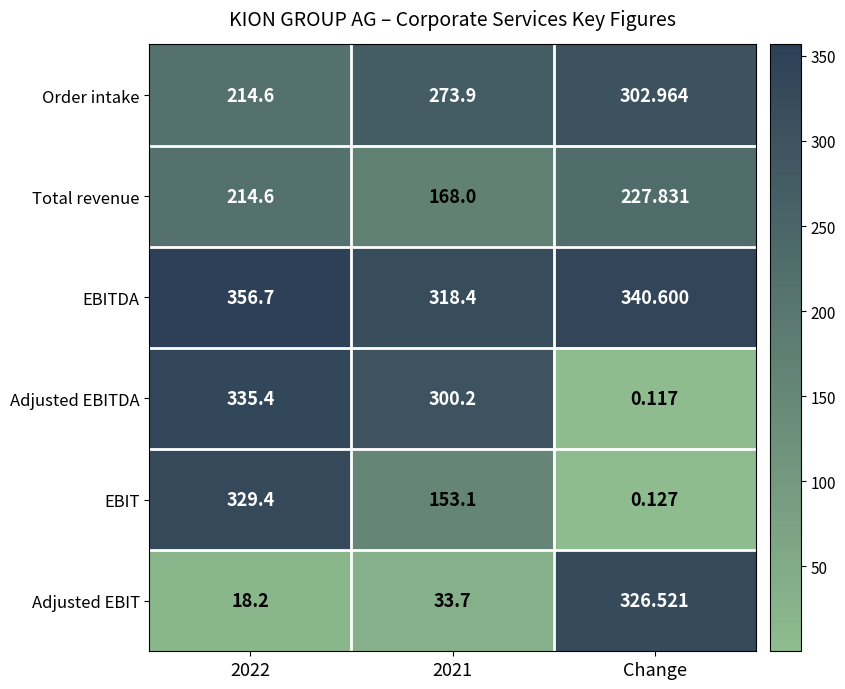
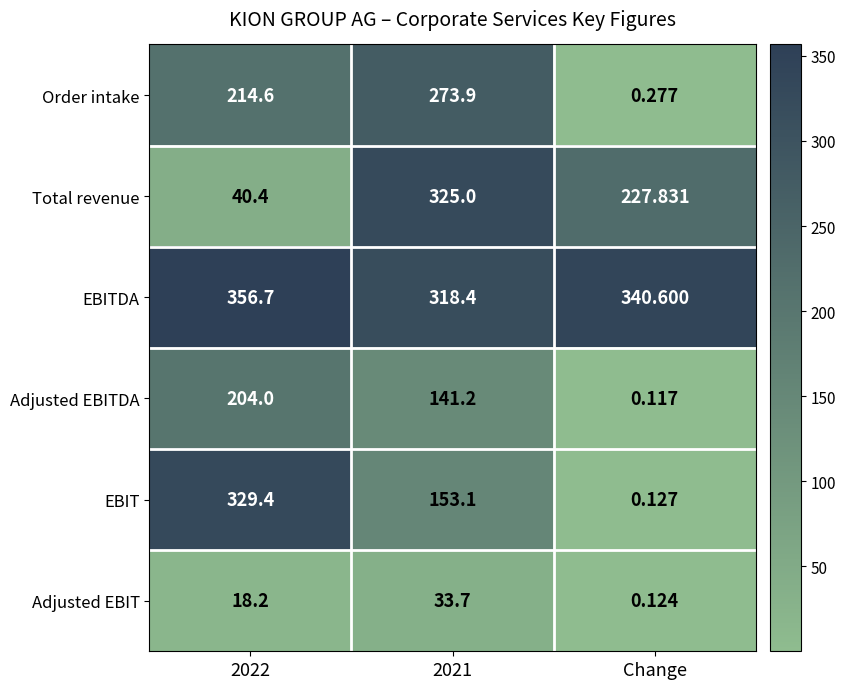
  {
    "Order intake": {
      "2022": 214.6,
      "2021": 273.9,
-     "Change": 302.964
+     "Change": 0.277
    },
    "Total revenue": {
-     "2022": 214.6,
-     "2021": 168.0,
+     "2022": 40.4,
+     "2021": 325.0,
      "Change": 227.831
    },
    "EBITDA": {
      "2022": 356.7,
      "2021": 318.4,
      "Change": 340.600
    },
    "Adjusted EBITDA": {
-     "2022": 335.4,
-     "2021": 300.2,
+     "2022": 204.0,
+     "2021": 141.2,
      "Change": 0.117
    },
    "EBIT": {
      "2022": 329.4,
      "2021": 153.1,
      "Change": 0.127
    },
    "Adjusted EBIT": {
      "2022": 18.2,
      "2021": 33.7,
-     "Change": 326.521
+     "Change": 0.124
    }
  }
